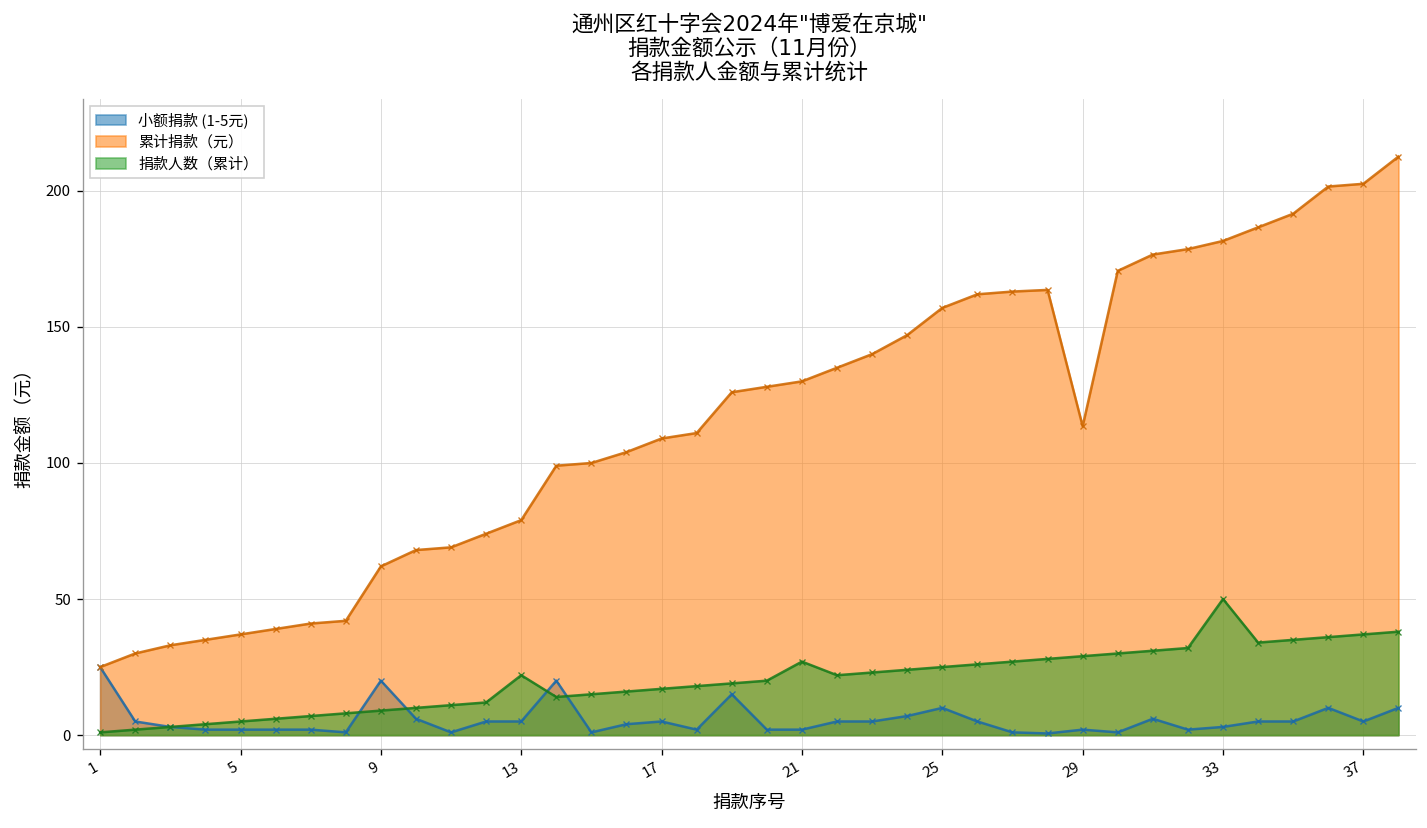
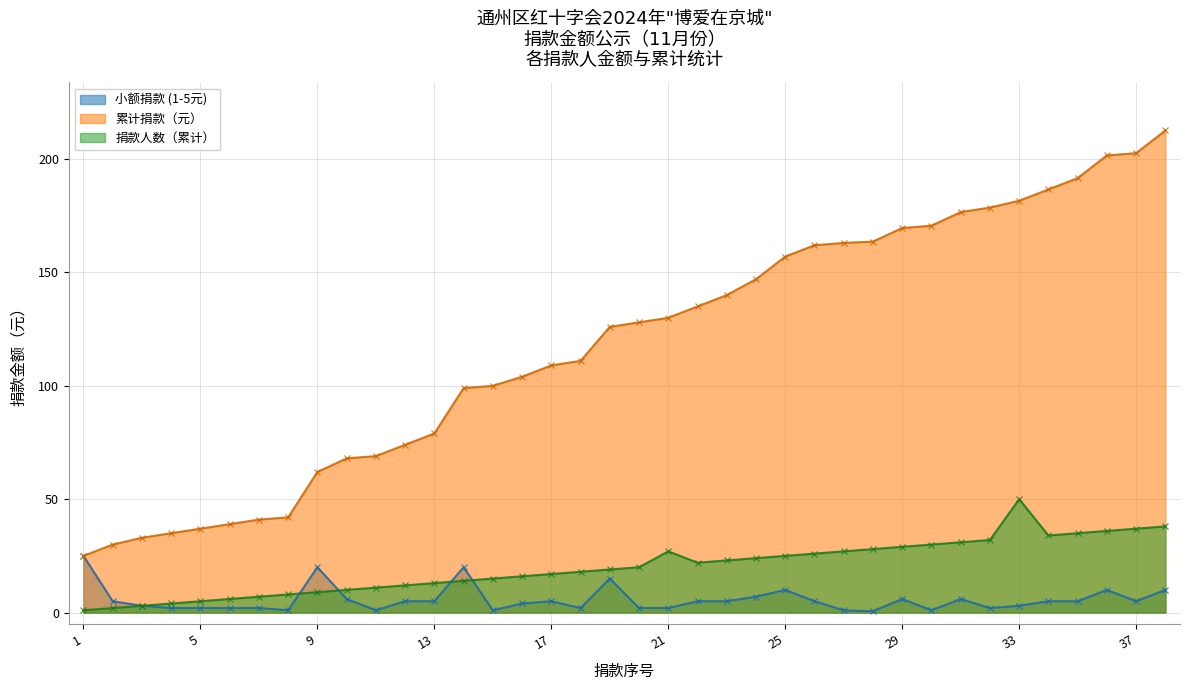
  {
    "小额捐款 (1-5元)": {
      "5": 2,
      "9": 20,
      "13": 5,
      "17": 5,
      "21": 2,
      "25": 10,
-     "29": 2,
+     "29": 6,
      "33": 3,
      "37": 5
    },
    "累计捐款（元）": {
      "5": 37,
      "9": 62,
      "13": 79,
      "17": 109,
      "21": 130,
      "25": 157,
-     "29": 114,
+     "29": 170,
      "33": 182,
      "37": 203
    },
    "捐款人数（累计）": {
      "1": 1,
      "5": 5,
      "9": 9,
-     "13": 22,
+     "13": 13,
      "17": 17,
      "21": 27,
      "25": 25,
      "29": 29,
      "33": 50,
      "37": 37
    }
  }
